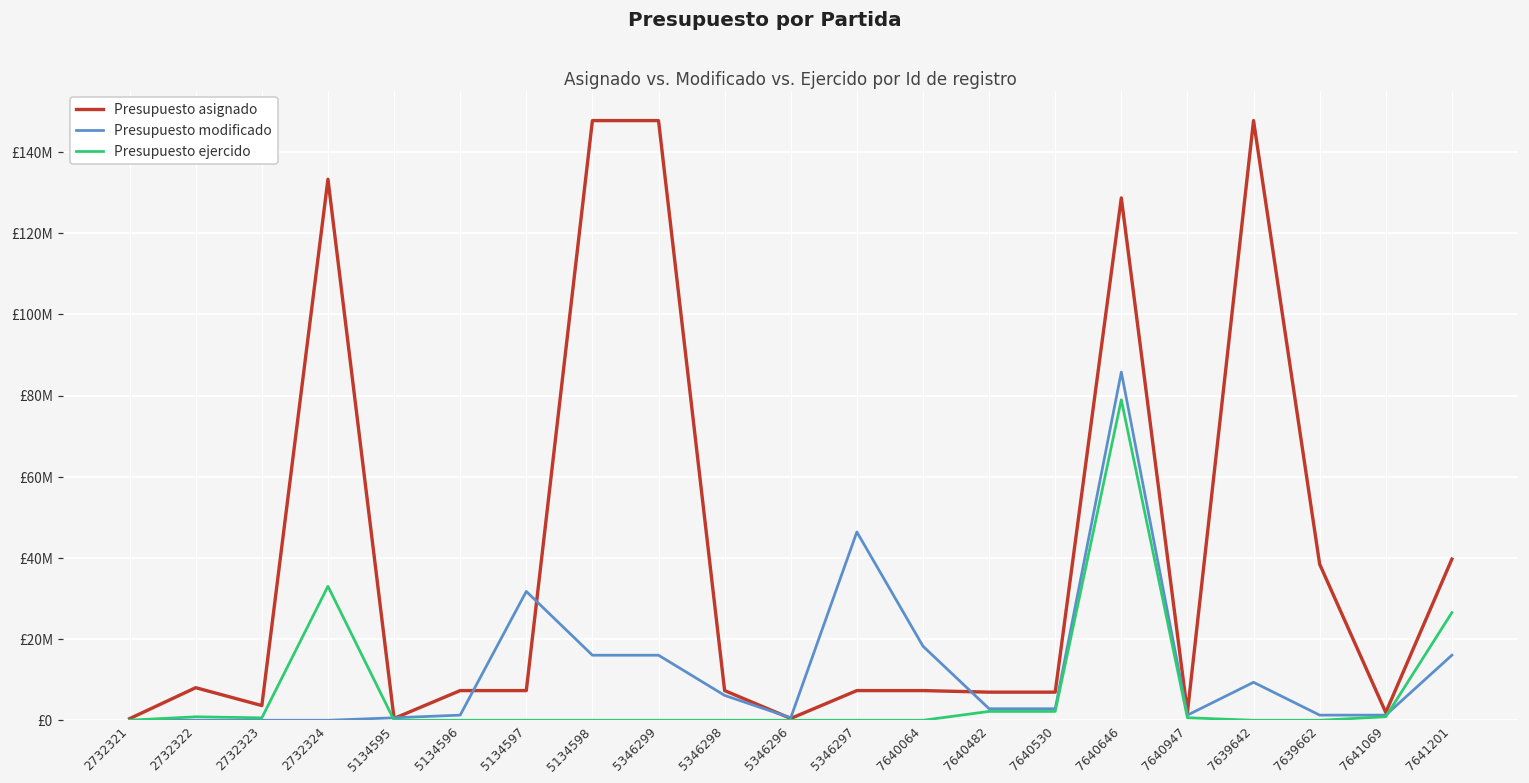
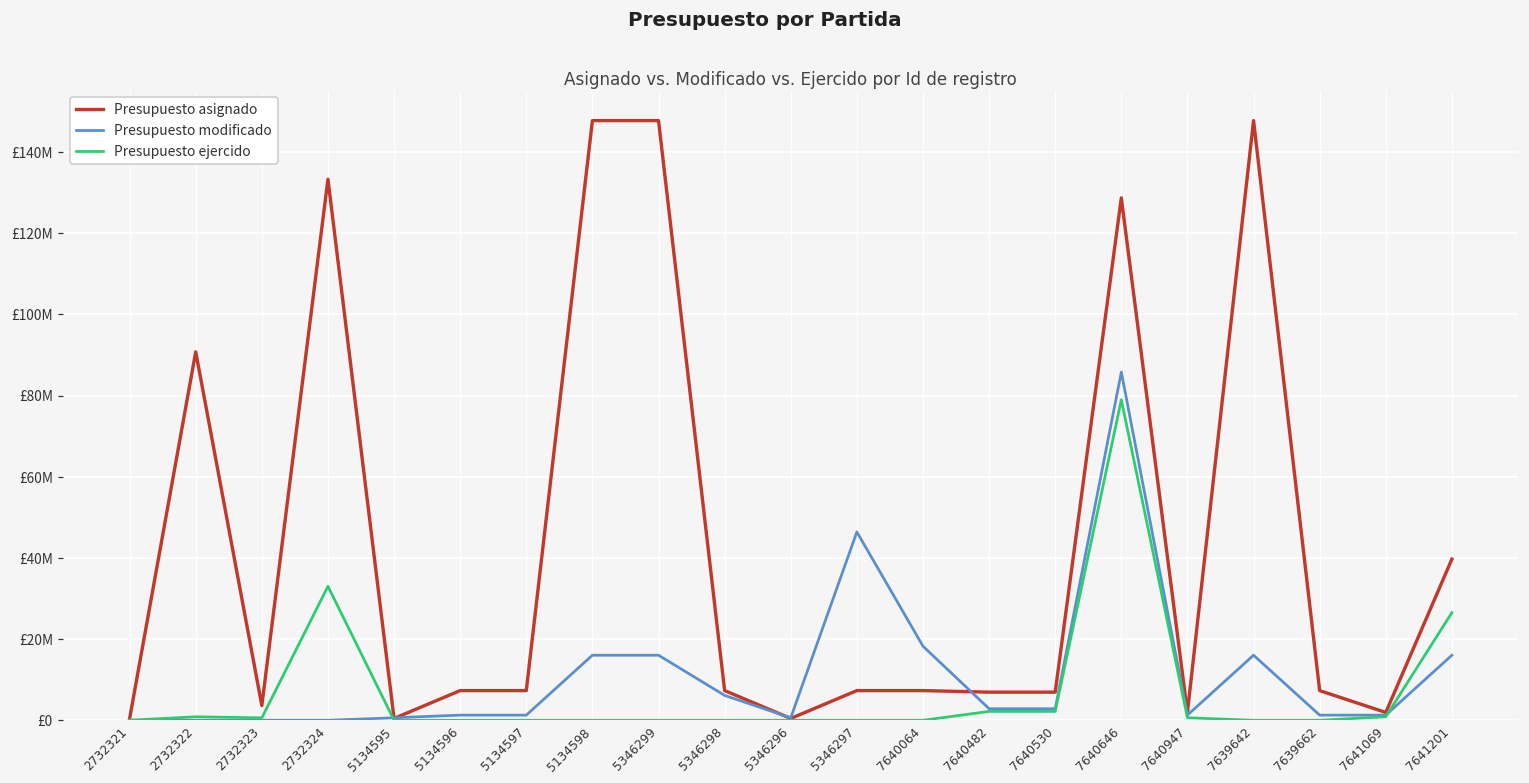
  {
    "Presupuesto asignado": {
-     "2732322": "£8000000",
+     "2732322": "£91000000",
      "2732323": "£4000000",
      "2732324": "£133000000",
      "5134596": "£7000000",
      "5134597": "£7000000",
      "5134598": "£148000000",
      "5346299": "£148000000",
      "5346298": "£7000000",
      "5346297": "£7000000",
      "7640064": "£7000000",
      "7640482": "£7000000",
      "7640530": "£7000000",
      "7640646": "£129000000",
      "7639642": "£148000000",
-     "7639662": "£38000000",
+     "7639662": "£7000000",
      "7641201": "£40000000"
    },
    "Presupuesto modificado": {
      "2732322": "£0",
      "2732324": "£0",
      "5134596": "£1000000",
-     "5134597": "£32000000",
+     "5134597": "£1000000",
      "5134598": "£16000000",
      "5346299": "£16000000",
      "5346298": "£6000000",
      "5346297": "£46000000",
      "7640064": "£18000000",
      "7640646": "£86000000",
-     "7639642": "£9000000",
+     "7639642": "£16000000",
      "7639662": "£1000000",
      "7641201": "£16000000"
    },
    "Presupuesto ejercido": {
      "2732322": "£1000000",
      "2732324": "£33000000",
      "5134596": "£0",
      "5134597": "£0",
      "5134598": "£0",
      "5346299": "£0",
      "5346298": "£0",
      "5346297": "£0",
      "7640064": "£0",
      "7640646": "£79000000",
      "7639642": "£0",
      "7639662": "£0",
      "7641201": "£27000000"
    }
  }
